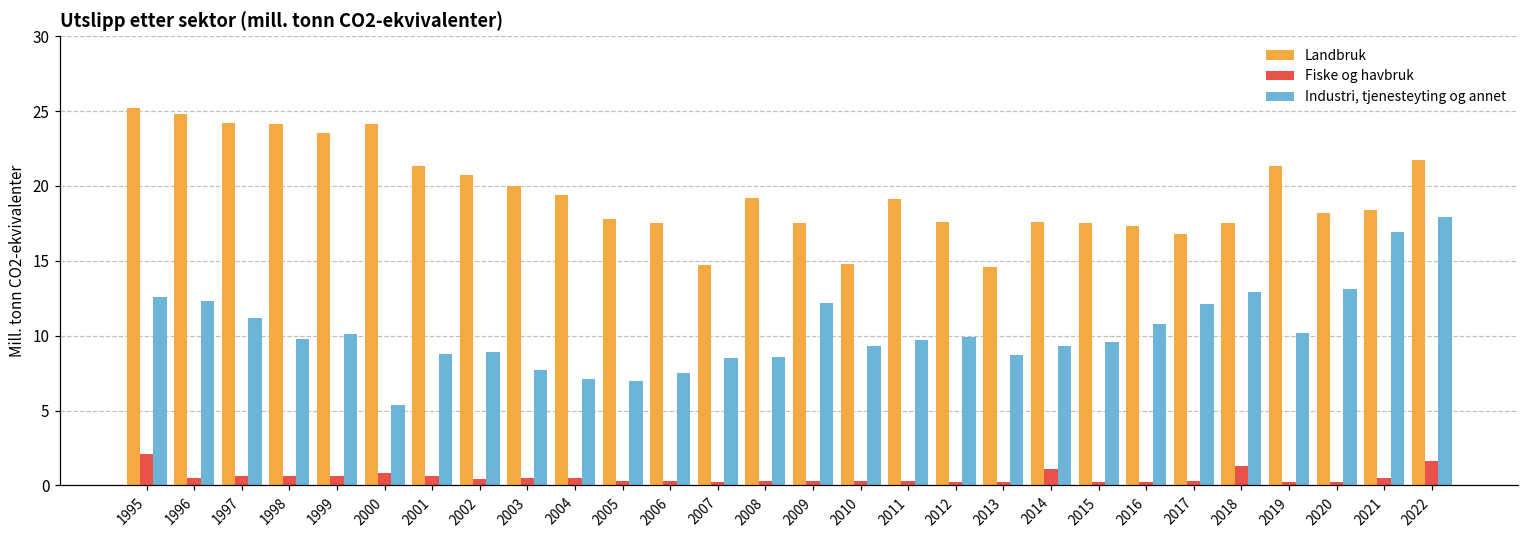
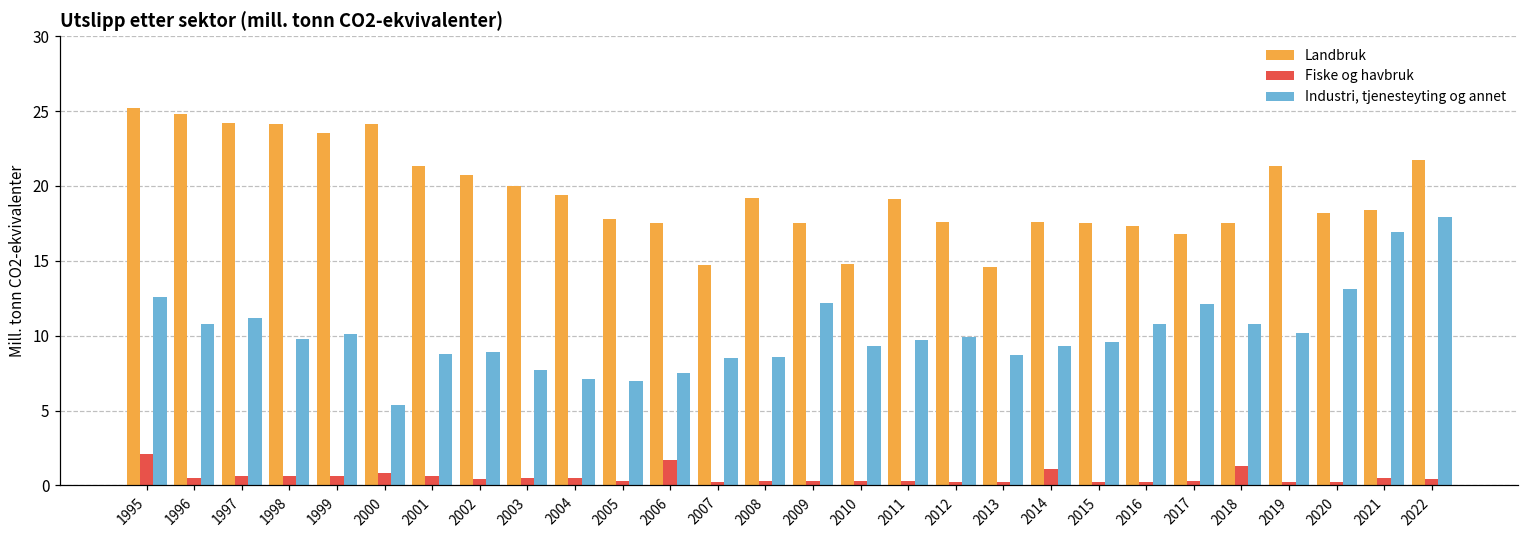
  {
    "Landbruk": {
      "1995": 25.2,
      "1996": 24.8,
      "1997": 24.2,
      "1998": 24.1,
      "1999": 23.5,
      "2000": 24.1,
      "2001": 21.3,
      "2002": 20.7,
      "2003": 20.0,
      "2004": 19.4,
      "2005": 17.8,
      "2006": 17.5,
      "2007": 14.7,
      "2008": 19.2,
      "2009": 17.5,
      "2010": 14.8,
      "2011": 19.1,
      "2012": 17.6,
      "2013": 14.6,
      "2014": 17.6,
      "2015": 17.5,
      "2016": 17.3,
      "2017": 16.8,
      "2018": 17.5,
      "2019": 21.3,
      "2020": 18.2,
      "2021": 18.4,
      "2022": 21.7
    },
    "Fiske og havbruk": {
      "1995": 2.1,
      "1996": 0.5,
      "1997": 0.6,
      "1998": 0.6,
      "1999": 0.6,
      "2000": 0.8,
      "2001": 0.6,
      "2002": 0.4,
      "2003": 0.5,
      "2004": 0.5,
      "2005": 0.3,
-     "2006": 0.3,
+     "2006": 1.7,
      "2007": 0.2,
      "2008": 0.3,
      "2009": 0.3,
      "2010": 0.3,
      "2011": 0.3,
      "2012": 0.2,
      "2013": 0.2,
      "2014": 1.1,
      "2015": 0.2,
      "2016": 0.2,
      "2017": 0.3,
      "2018": 1.3,
      "2019": 0.2,
      "2020": 0.2,
      "2021": 0.5,
-     "2022": 1.6
+     "2022": 0.4
    },
    "Industri, tjenesteyting og annet": {
      "1995": 12.6,
-     "1996": 12.3,
+     "1996": 10.8,
      "1997": 11.2,
      "1998": 9.8,
      "1999": 10.1,
      "2000": 5.4,
      "2001": 8.8,
      "2002": 8.9,
      "2003": 7.7,
      "2004": 7.1,
      "2005": 7.0,
      "2006": 7.5,
      "2007": 8.5,
      "2008": 8.6,
      "2009": 12.2,
      "2010": 9.3,
      "2011": 9.7,
      "2012": 9.9,
      "2013": 8.7,
      "2014": 9.3,
      "2015": 9.6,
      "2016": 10.8,
      "2017": 12.1,
-     "2018": 12.9,
+     "2018": 10.8,
      "2019": 10.2,
      "2020": 13.1,
      "2021": 16.9,
      "2022": 17.9
    }
  }
